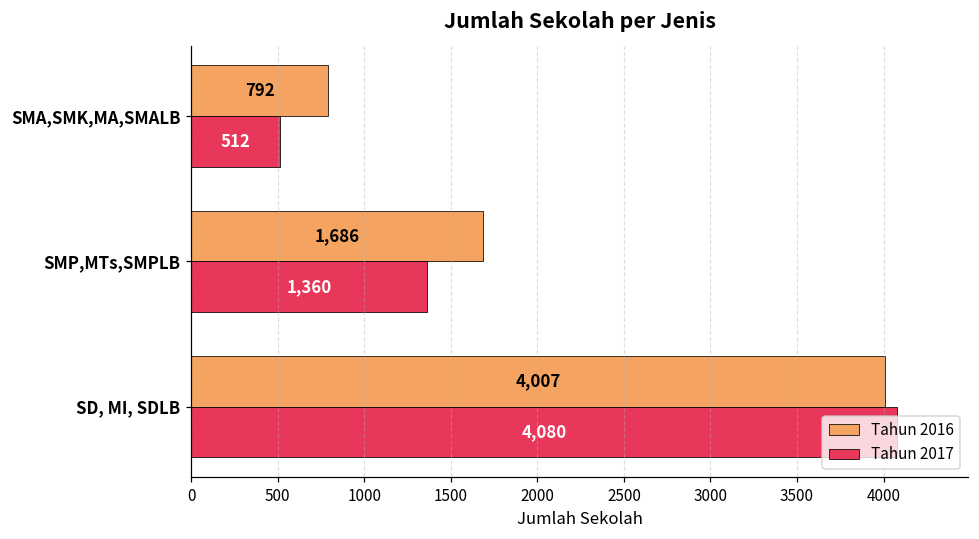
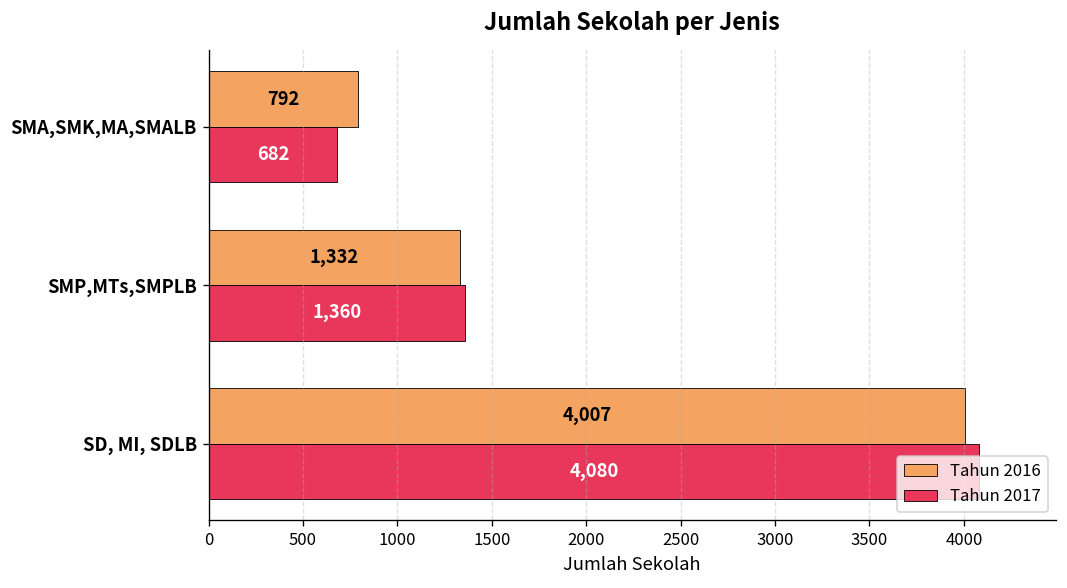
  {
    "Tahun 2016": {
      "SMA,SMK,MA,SMALB": "792",
-     "SMP,MTs,SMPLB": "1,686",
+     "SMP,MTs,SMPLB": "1,332",
      "SD, MI, SDLB": "4,007"
    },
    "Tahun 2017": {
-     "SMA,SMK,MA,SMALB": "512",
+     "SMA,SMK,MA,SMALB": "682",
      "SMP,MTs,SMPLB": "1,360"
    }
  }
